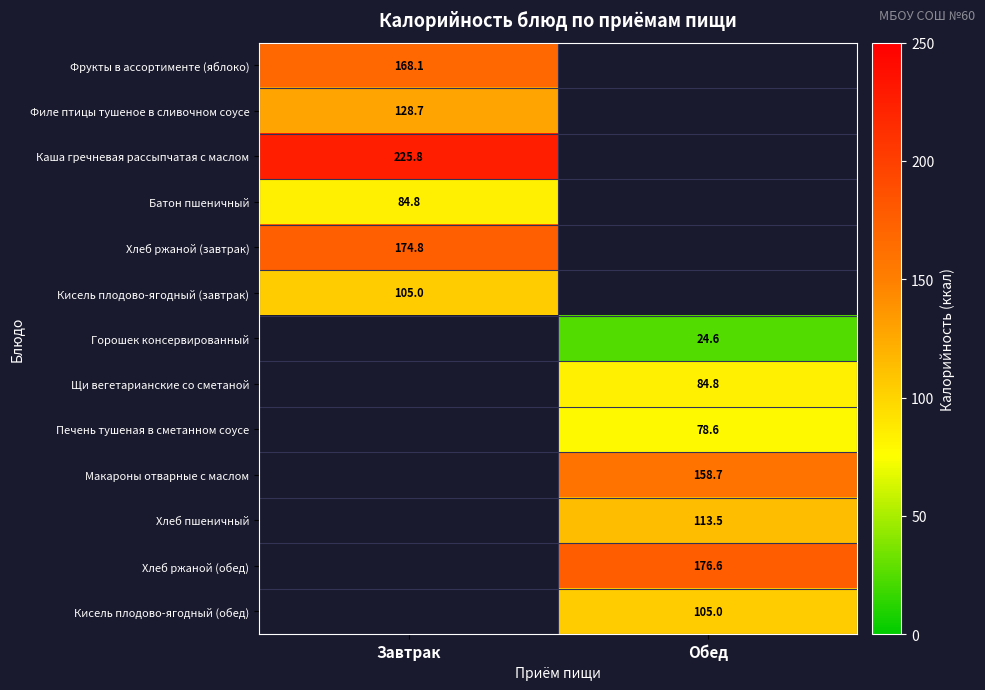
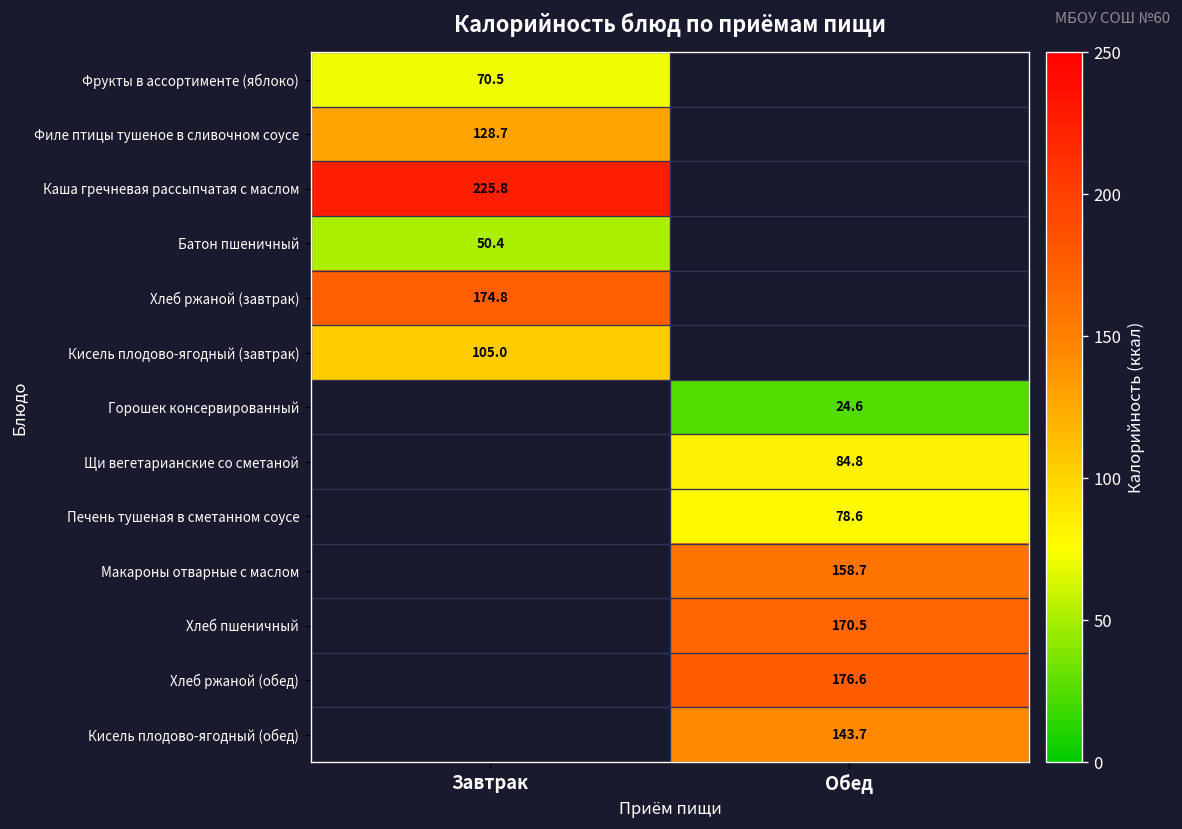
  {
    "Фрукты в ассортименте (яблоко)": {
-     "Завтрак": 168.1
+     "Завтрак": 70.5
    },
    "Филе птицы тушеное в сливочном соусе": {
      "Завтрак": 128.7
    },
    "Каша гречневая рассыпчатая с маслом": {
      "Завтрак": 225.8
    },
    "Батон пшеничный": {
-     "Завтрак": 84.8
+     "Завтрак": 50.4
    },
    "Хлеб ржаной (завтрак)": {
      "Завтрак": 174.8
    },
    "Кисель плодово-ягодный (завтрак)": {
      "Завтрак": 105.0
    },
    "Горошек консервированный": {
      "Обед": 24.6
    },
    "Щи вегетарианские со сметаной": {
      "Обед": 84.8
    },
    "Печень тушеная в сметанном соусе": {
      "Обед": 78.6
    },
    "Макароны отварные с маслом": {
      "Обед": 158.7
    },
    "Хлеб пшеничный": {
-     "Обед": 113.5
+     "Обед": 170.5
    },
    "Хлеб ржаной (обед)": {
      "Обед": 176.6
    },
    "Кисель плодово-ягодный (обед)": {
-     "Обед": 105.0
+     "Обед": 143.7
    }
  }
